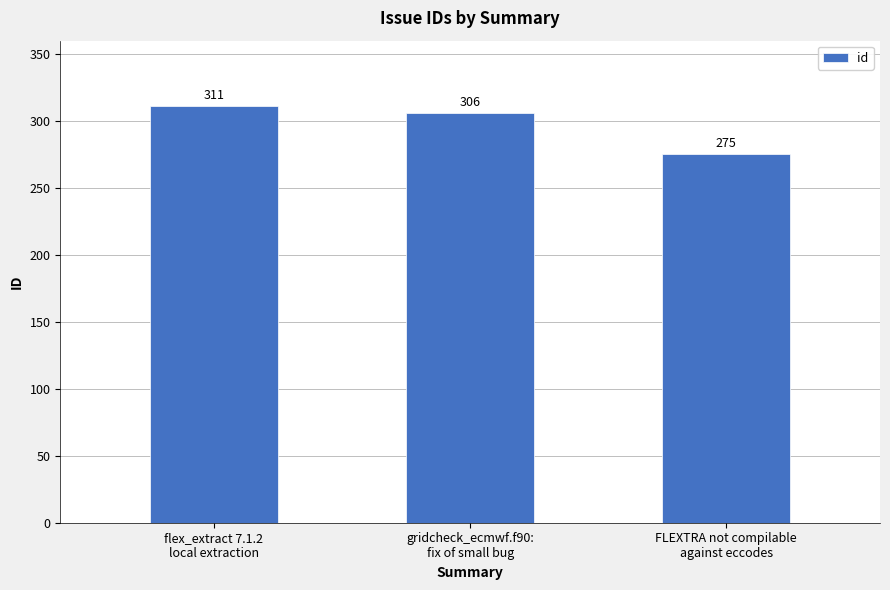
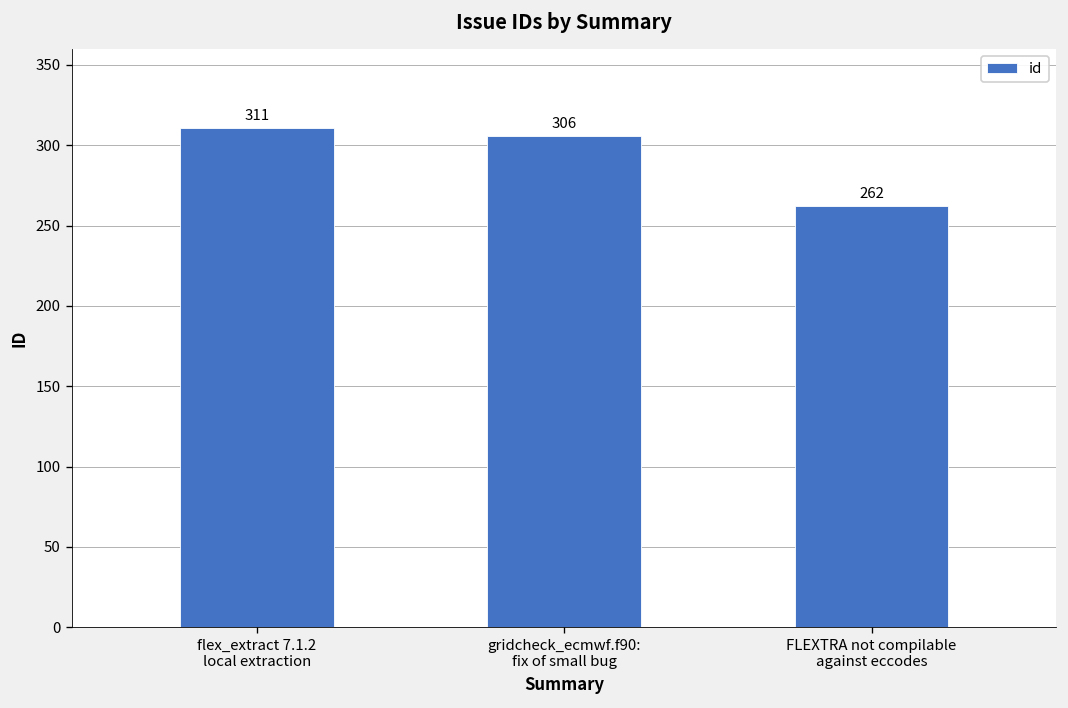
  {
    "flex_extract 7.1.2 local extraction": 311,
    "gridcheck_ecmwf.f90: fix of small bug": 306,
-   "FLEXTRA not compilable against eccodes": 275
+   "FLEXTRA not compilable against eccodes": 262
  }
